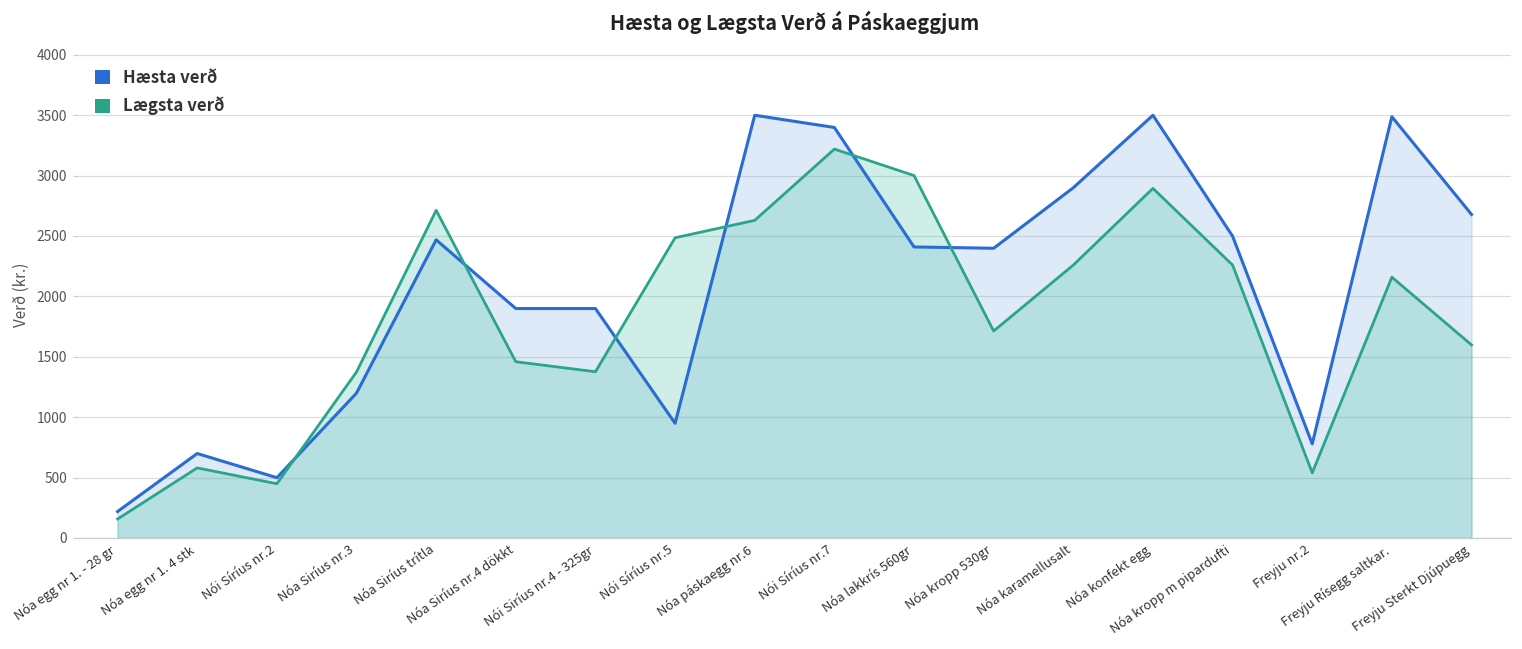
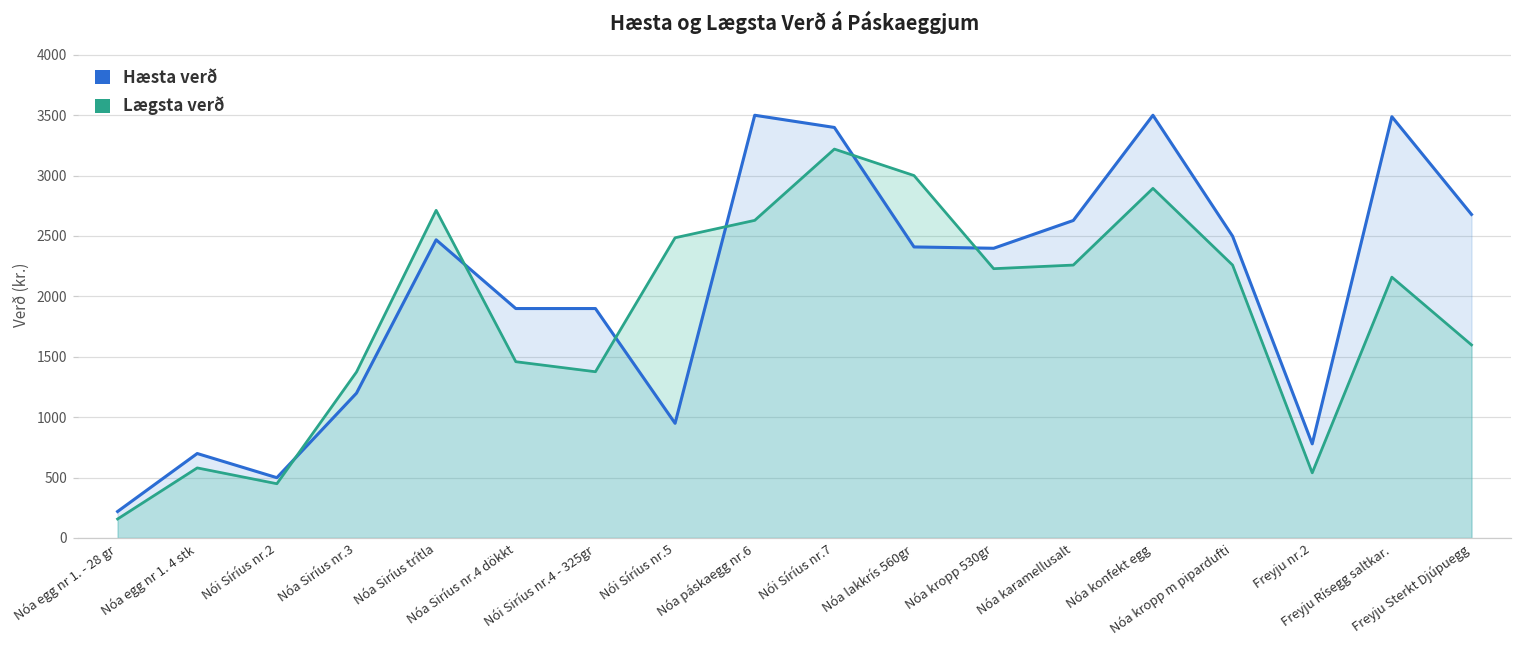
  {
    "Hæsta verð": {
      "Nóa egg nr 1. - 28 gr": 220,
      "Nóa egg nr 1. 4 stk": 700,
      "Nói Síríus nr.2": 500,
      "Nóa Siríus nr.3": 1200,
      "Nóa Siríus trítla": 2470,
      "Nóa Siríus nr.4 dökkt": 1900,
      "Nói Siríus nr.4 - 325gr": 1900,
      "Nói Síríus nr.5": 950,
      "Nóa páskaegg nr.6": 3500,
      "Nói Síríus nr.7": 3400,
      "Nóa lakkrís 560gr": 2410,
      "Nóa kropp 530gr": 2400,
-     "Nóa karamellusalt": 2900,
+     "Nóa karamellusalt": 2630,
      "Nóa konfekt egg": 3500,
      "Nóa kropp m pipardufti": 2500,
      "Freyju nr.2": 780,
      "Freyju Rísegg saltkar.": 3490,
      "Freyju Sterkt Djúpuegg": 2680
    },
    "Lægsta verð": {
      "Nóa egg nr 1. - 28 gr": 160,
      "Nóa egg nr 1. 4 stk": 580,
      "Nói Síríus nr.2": 450,
      "Nóa Siríus nr.3": 1370,
      "Nóa Siríus trítla": 2710,
      "Nóa Siríus nr.4 dökkt": 1460,
      "Nói Siríus nr.4 - 325gr": 1380,
      "Nói Síríus nr.5": 2490,
      "Nóa páskaegg nr.6": 2630,
      "Nói Síríus nr.7": 3220,
      "Nóa lakkrís 560gr": 3000,
-     "Nóa kropp 530gr": 1710,
+     "Nóa kropp 530gr": 2230,
      "Nóa karamellusalt": 2260,
      "Nóa konfekt egg": 2890,
      "Nóa kropp m pipardufti": 2260,
      "Freyju nr.2": 540,
      "Freyju Rísegg saltkar.": 2160,
      "Freyju Sterkt Djúpuegg": 1600
    }
  }
